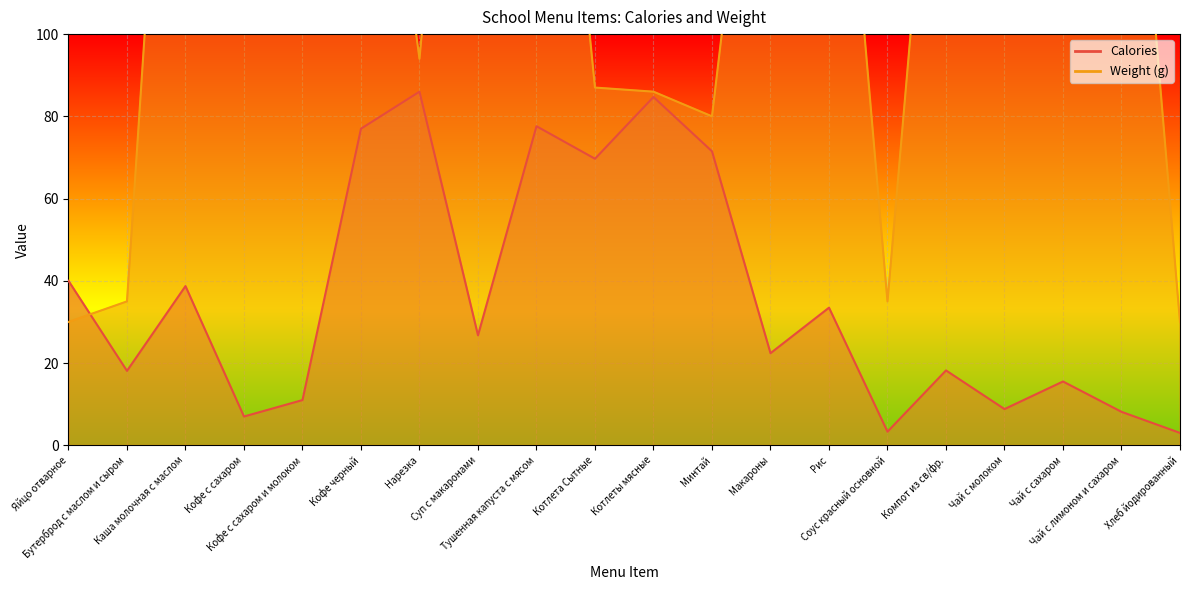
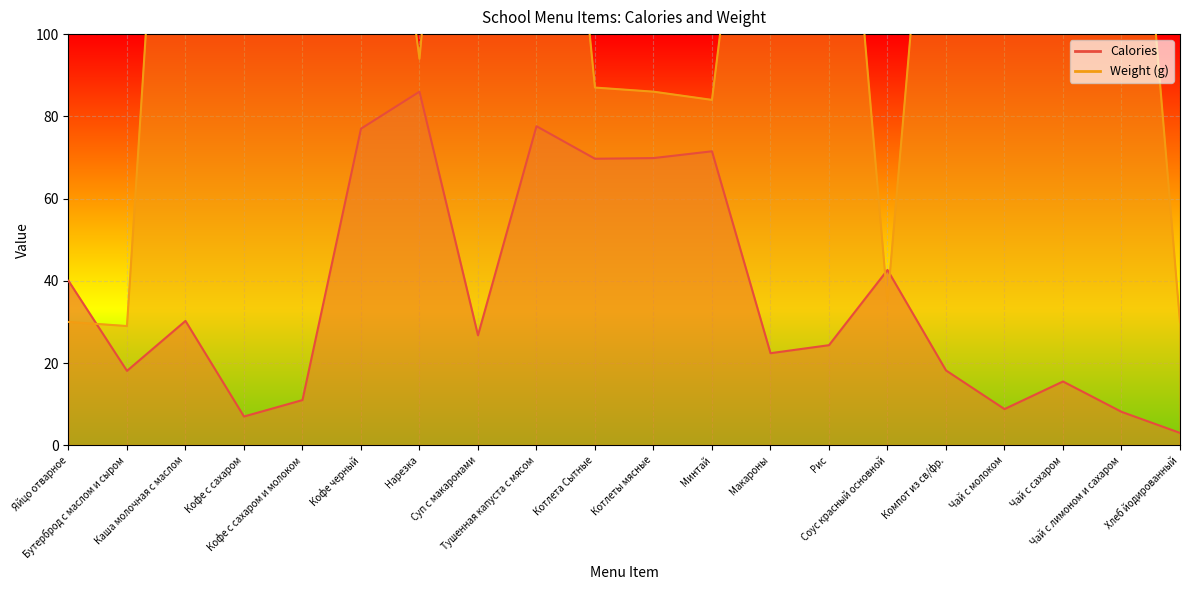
  {
    "Calories": {
      "Яйцо отварное": 40,
      "Бутерброд с маслом и сыром": 18,
-     "Каша молочная с маслом": 39,
+     "Каша молочная с маслом": 30,
      "Кофе с сахаром": 7,
      "Кофе с сахаром и молоком": 11,
      "Кофе черный": 77,
      "Нарезка": 86,
      "Суп с макаронами": 27,
      "Тушенная капуста с мясом": 78,
      "Котлета Сытные": 70,
-     "Котлеты мясные": 85,
+     "Котлеты мясные": 70,
      "Минтай": 72,
      "Макароны": 22,
-     "Рис": 33,
-     "Соус красный основной": 3,
+     "Рис": 24,
+     "Соус красный основной": 43,
      "Компот из св/фр.": 18,
      "Чай с молоком": 9,
      "Чай с сахаром": 16,
      "Чай с лимоном и сахаром": 8,
      "Хлеб йодированный": 3
    },
    "Weight (g)": {
      "Яйцо отварное": 30,
-     "Бутерброд с маслом и сыром": 35,
+     "Бутерброд с маслом и сыром": 29,
      "Нарезка": 94,
      "Котлета Сытные": 87,
      "Котлеты мясные": 86,
-     "Минтай": 80,
+     "Минтай": 84,
      "Соус красный основной": 35,
      "Хлеб йодированный": 30
    }
  }
